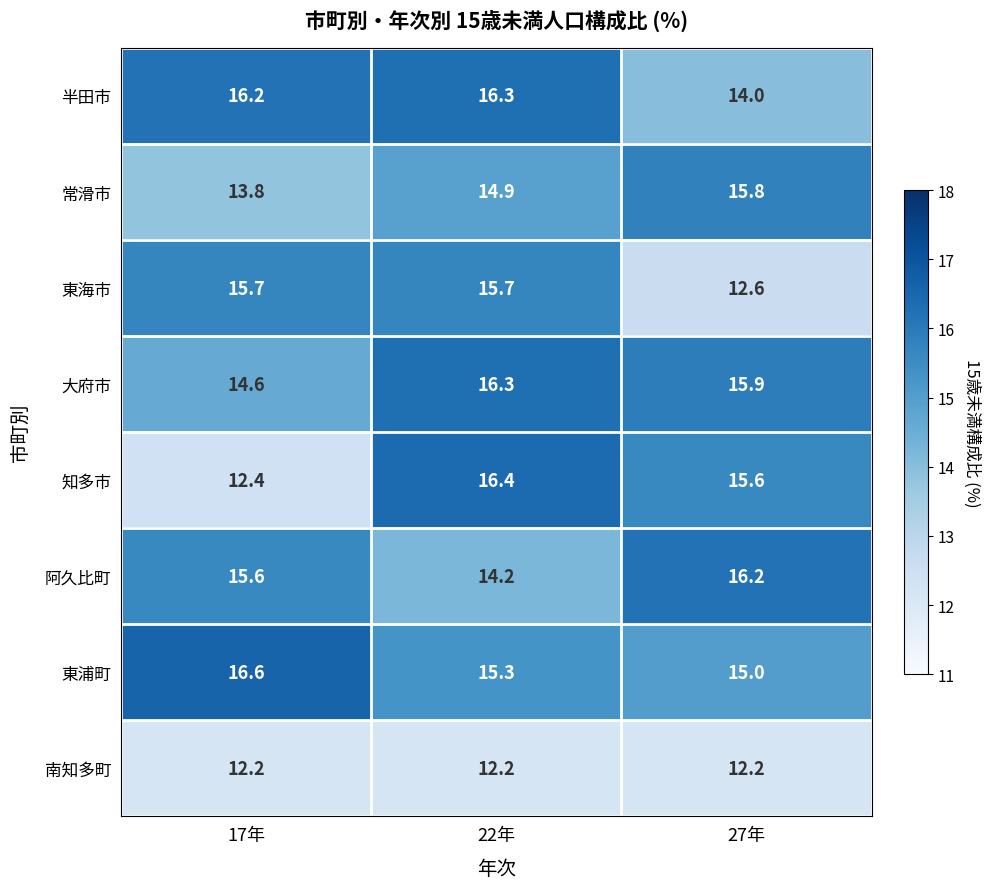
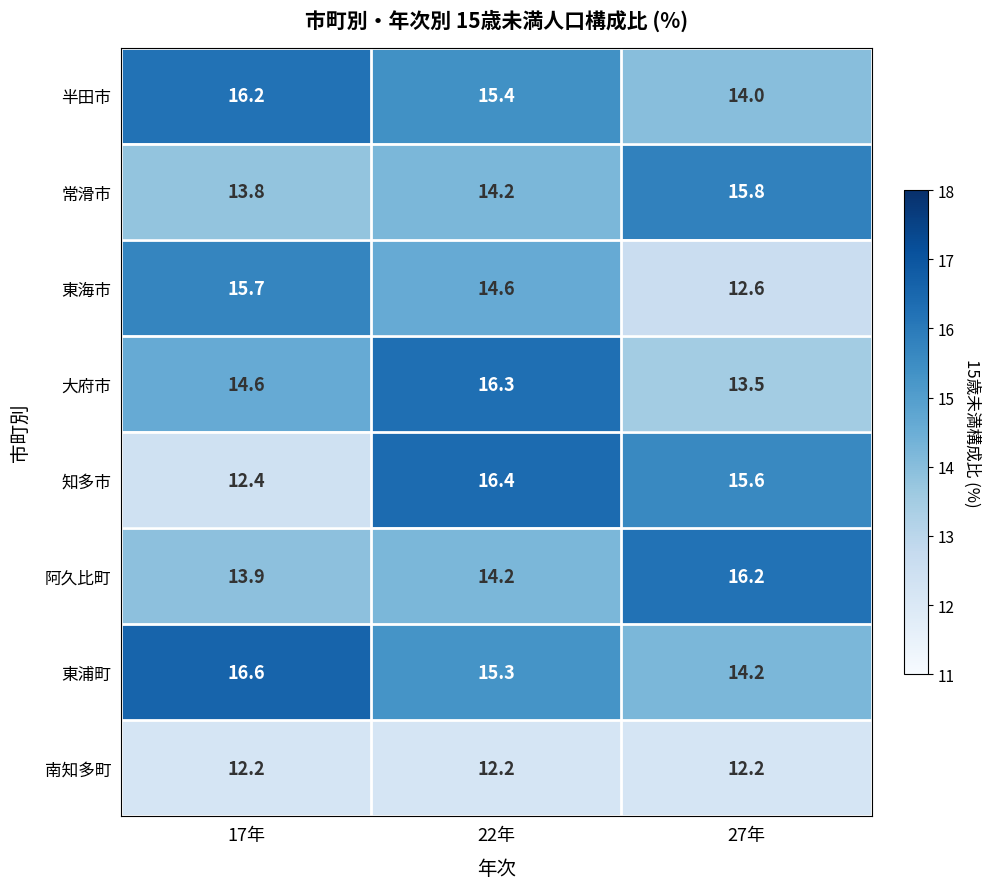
  {
    "半田市": {
      "17年": 16.2,
-     "22年": 16.3,
+     "22年": 15.4,
      "27年": 14.0
    },
    "常滑市": {
      "17年": 13.8,
-     "22年": 14.9,
+     "22年": 14.2,
      "27年": 15.8
    },
    "東海市": {
      "17年": 15.7,
-     "22年": 15.7,
+     "22年": 14.6,
      "27年": 12.6
    },
    "大府市": {
      "17年": 14.6,
      "22年": 16.3,
-     "27年": 15.9
+     "27年": 13.5
    },
    "知多市": {
      "17年": 12.4,
      "22年": 16.4,
      "27年": 15.6
    },
    "阿久比町": {
-     "17年": 15.6,
+     "17年": 13.9,
      "22年": 14.2,
      "27年": 16.2
    },
    "東浦町": {
      "17年": 16.6,
      "22年": 15.3,
-     "27年": 15.0
+     "27年": 14.2
    },
    "南知多町": {
      "17年": 12.2,
      "22年": 12.2,
      "27年": 12.2
    }
  }
